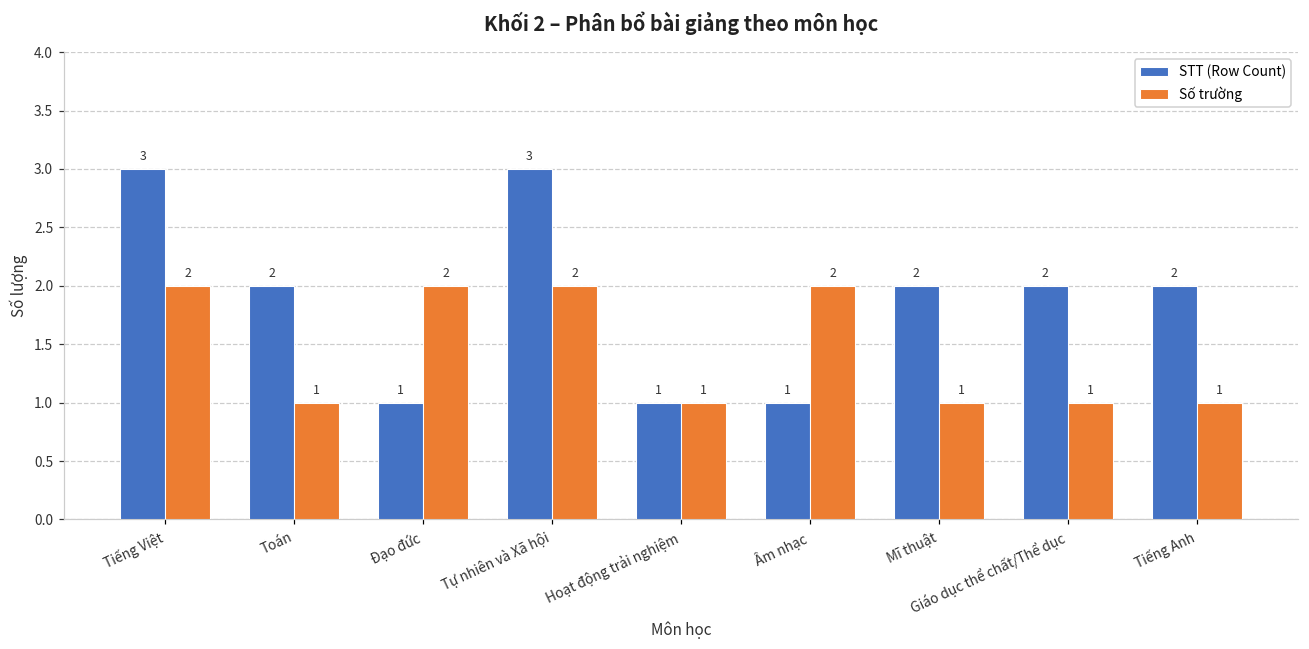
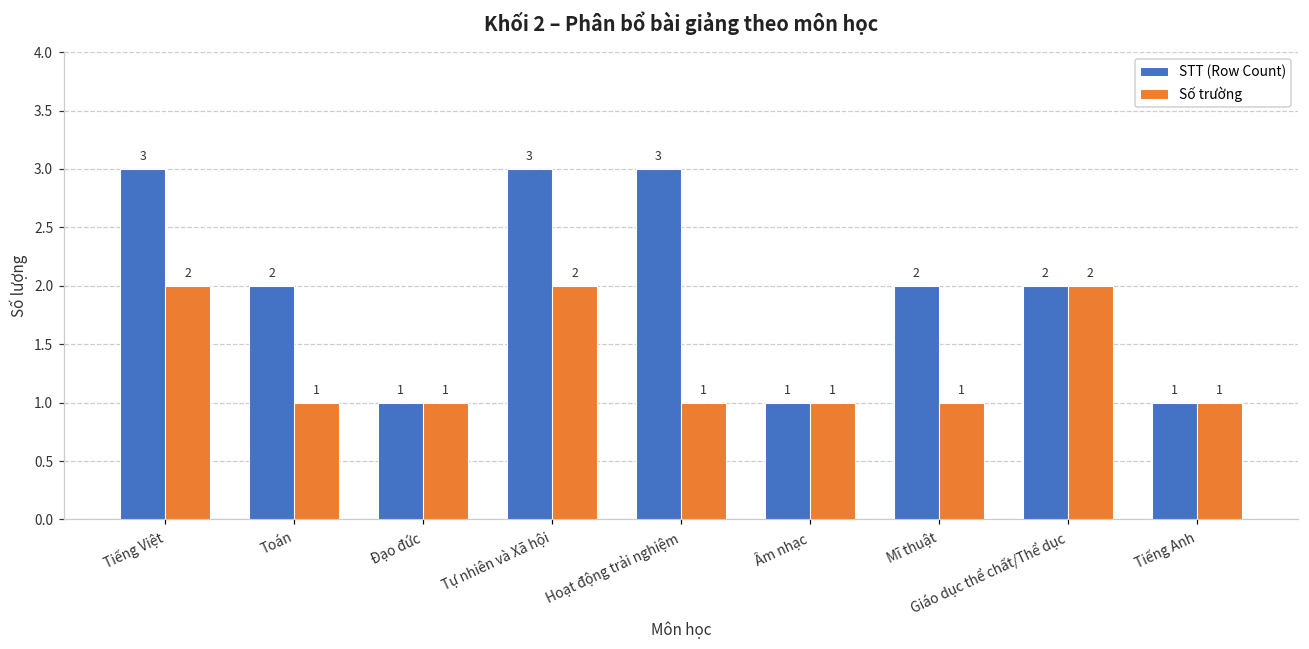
  {
    "STT (Row Count)": {
      "Tiếng Việt": 3,
      "Toán": 2,
      "Đạo đức": 1,
      "Tự nhiên và Xã hội": 3,
-     "Hoạt động trải nghiệm": 1,
+     "Hoạt động trải nghiệm": 3,
      "Âm nhạc": 1,
      "Mĩ thuật": 2,
      "Giáo dục thể chất/Thể dục": 2,
-     "Tiếng Anh": 2
+     "Tiếng Anh": 1
    },
    "Số trường": {
      "Tiếng Việt": 2,
      "Toán": 1,
-     "Đạo đức": 2,
+     "Đạo đức": 1,
      "Tự nhiên và Xã hội": 2,
      "Hoạt động trải nghiệm": 1,
-     "Âm nhạc": 2,
+     "Âm nhạc": 1,
      "Mĩ thuật": 1,
-     "Giáo dục thể chất/Thể dục": 1,
+     "Giáo dục thể chất/Thể dục": 2,
      "Tiếng Anh": 1
    }
  }
